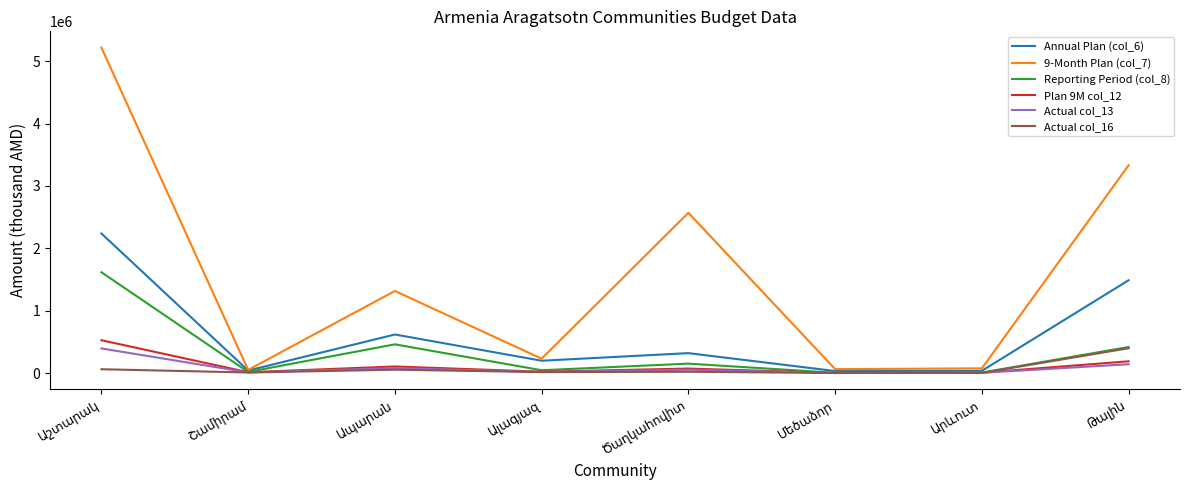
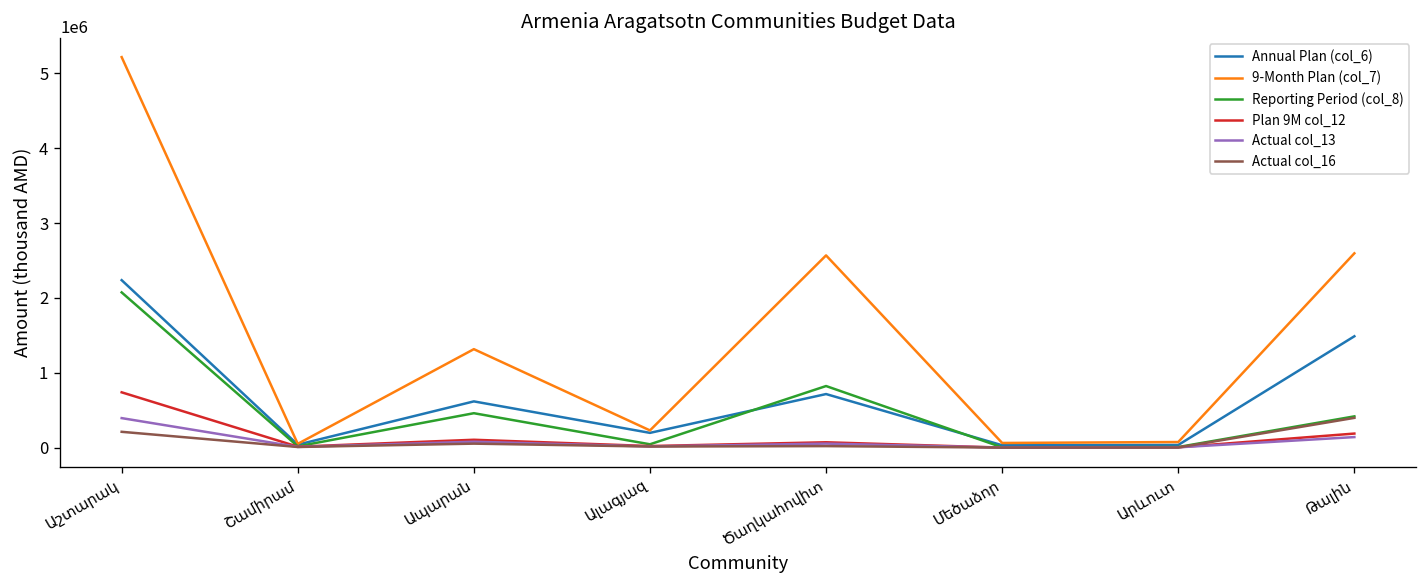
  {
    "Annual Plan (col_6)": {
      "Աշտարակ": 2200000,
      "Ապարան": 600000,
-     "Ծաղկահովիտ": 300000,
+     "Ծաղկահովիտ": 700000,
      "Թալին": 1500000
    },
    "9-Month Plan (col_7)": {
      "Աշտարակ": 5200000,
      "Ապարան": 1300000,
      "Ծաղկահովիտ": 2600000,
-     "Թալին": 3300000
+     "Թալին": 2600000
    },
    "Reporting Period (col_8)": {
-     "Աշտարակ": 1600000,
+     "Աշտարակ": 2100000,
      "Ապարան": 500000,
-     "Ծաղկահովիտ": 200000
+     "Ծաղկահովիտ": 800000
    },
    "Plan 9M col_12": {
-     "Աշտարակ": 500000,
+     "Աշտարակ": 700000,
      "Թալին": 200000
    },
    "Actual col_13": {
      "Աշտարակ": 400000,
      "Թալին": 100000
    },
    "Actual col_16": {
-     "Աշտարակ": 100000
+     "Աշտարակ": 200000
    }
  }
